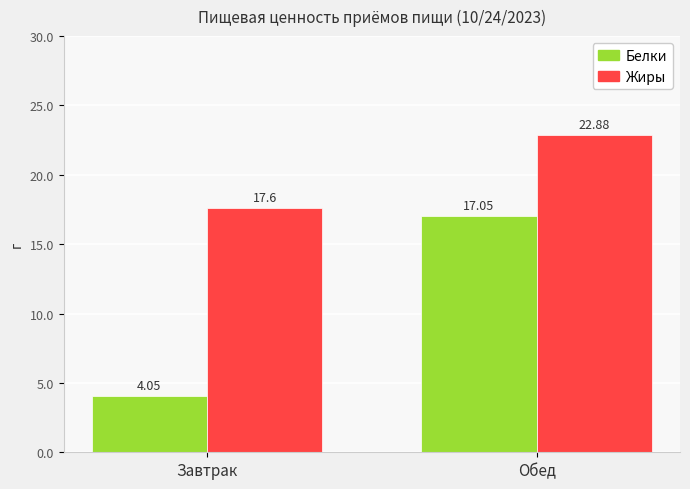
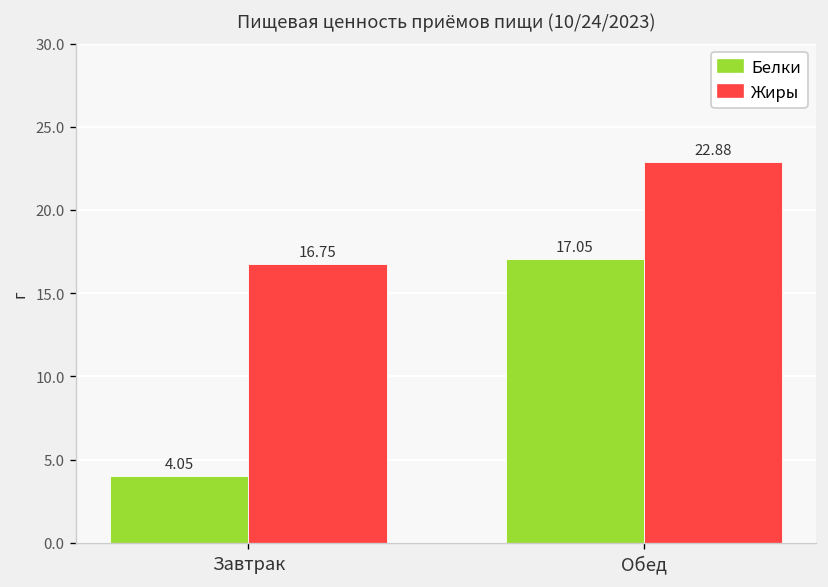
  {
    "Белки": {
      "Завтрак": 4.05,
      "Обед": 17.05
    },
    "Жиры": {
-     "Завтрак": 17.6,
+     "Завтрак": 16.75,
      "Обед": 22.88
    }
  }
